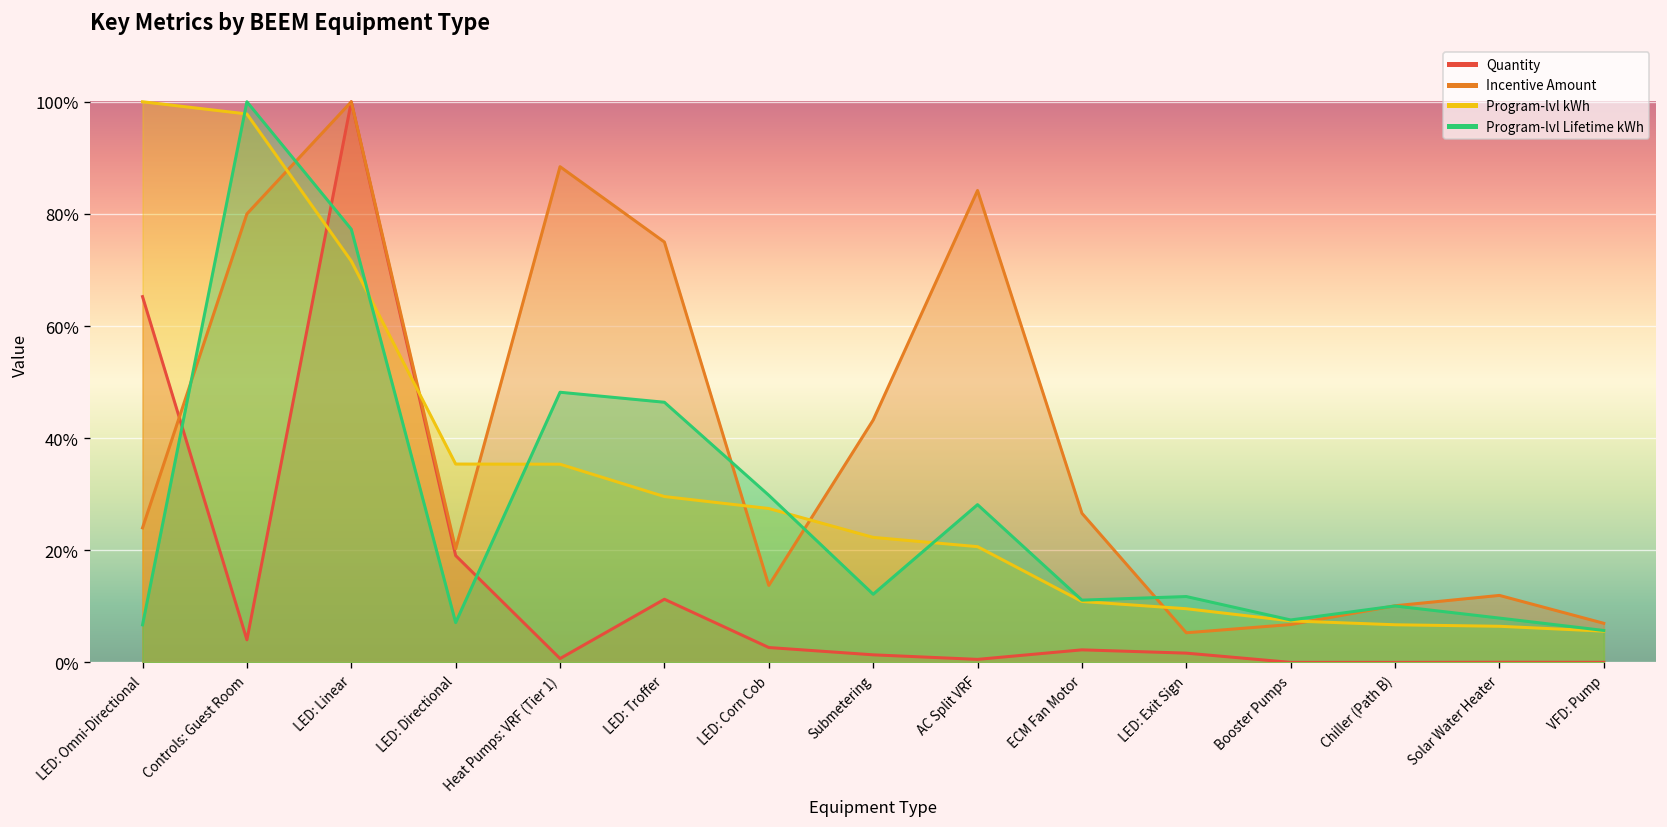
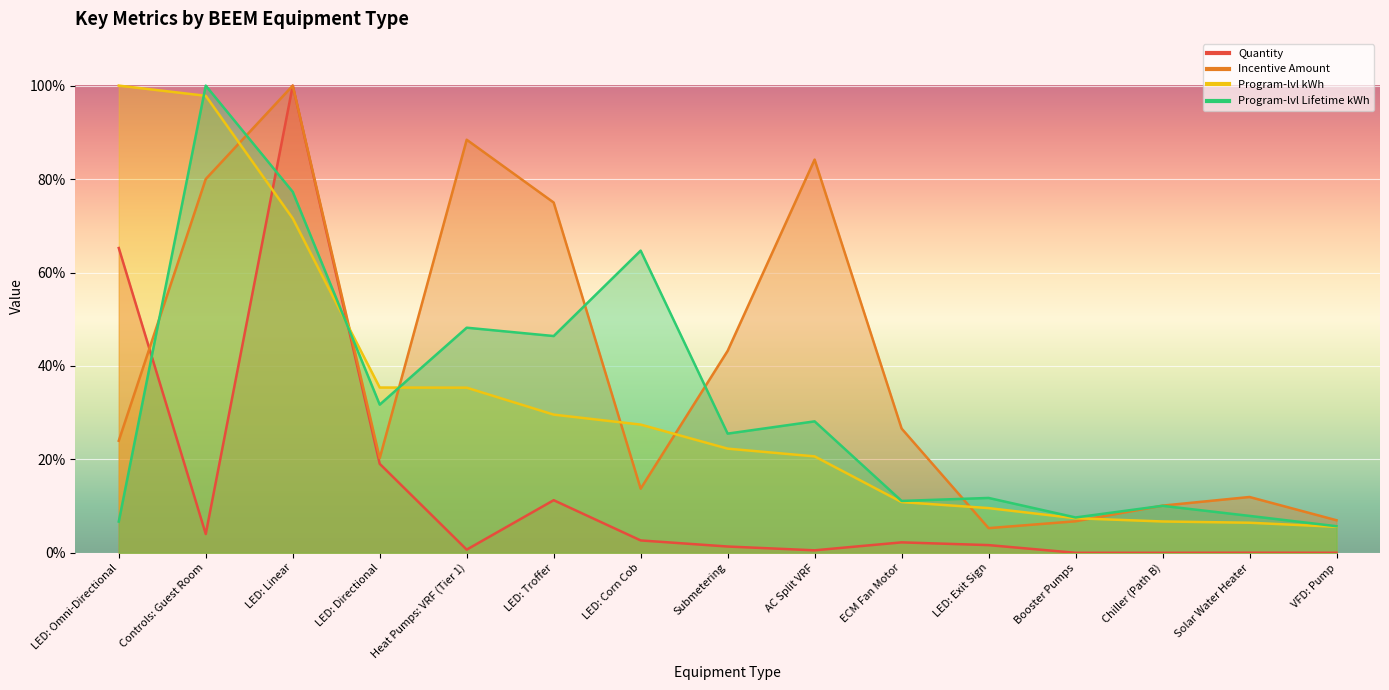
  {
    "Program-lvl Lifetime kWh": {
      "LED: Omni-Directional": "7%",
      "Controls: Guest Room": "100%",
      "LED: Linear": "77%",
-     "LED: Directional": "7%",
+     "LED: Directional": "32%",
      "Heat Pumps: VRF (Tier 1)": "48%",
      "LED: Troffer": "46%",
-     "LED: Corn Cob": "30%",
-     "Submetering": "12%",
+     "LED: Corn Cob": "65%",
+     "Submetering": "26%",
      "AC Split VRF": "28%",
      "LED: Exit Sign": "12%",
      "Solar Water Heater": "8%"
    }
  }
